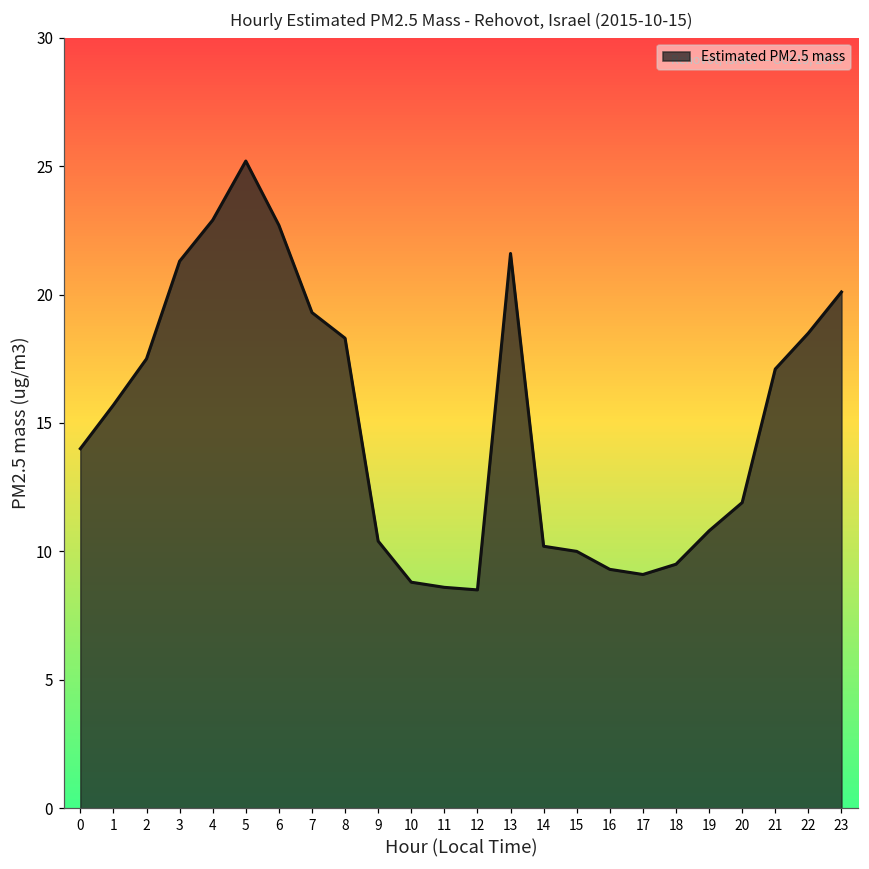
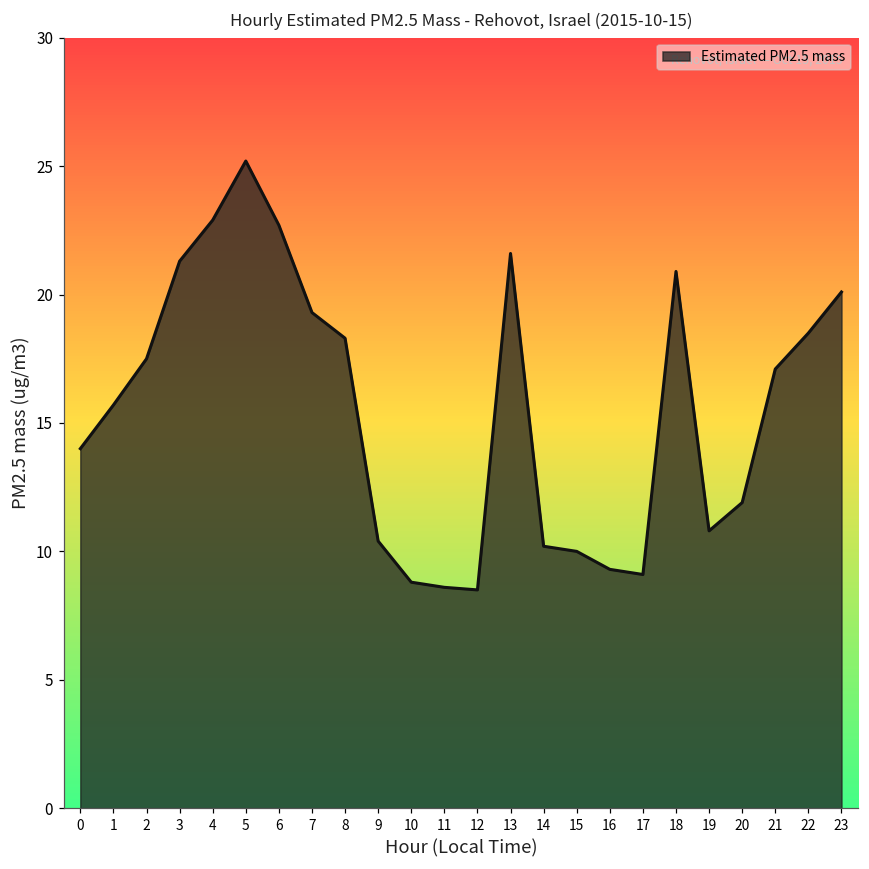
  {
    "0": 14.0,
    "1": 15.7,
    "2": 17.5,
    "3": 21.3,
    "4": 22.9,
    "5": 25.2,
    "6": 22.7,
    "7": 19.3,
    "8": 18.3,
    "9": 10.4,
    "10": 8.8,
    "11": 8.6,
    "12": 8.5,
    "13": 21.6,
    "14": 10.2,
    "15": 10.0,
    "16": 9.3,
    "17": 9.1,
-   "18": 9.5,
+   "18": 20.9,
    "19": 10.8,
    "20": 11.9,
    "21": 17.1,
    "22": 18.5,
    "23": 20.1
  }
